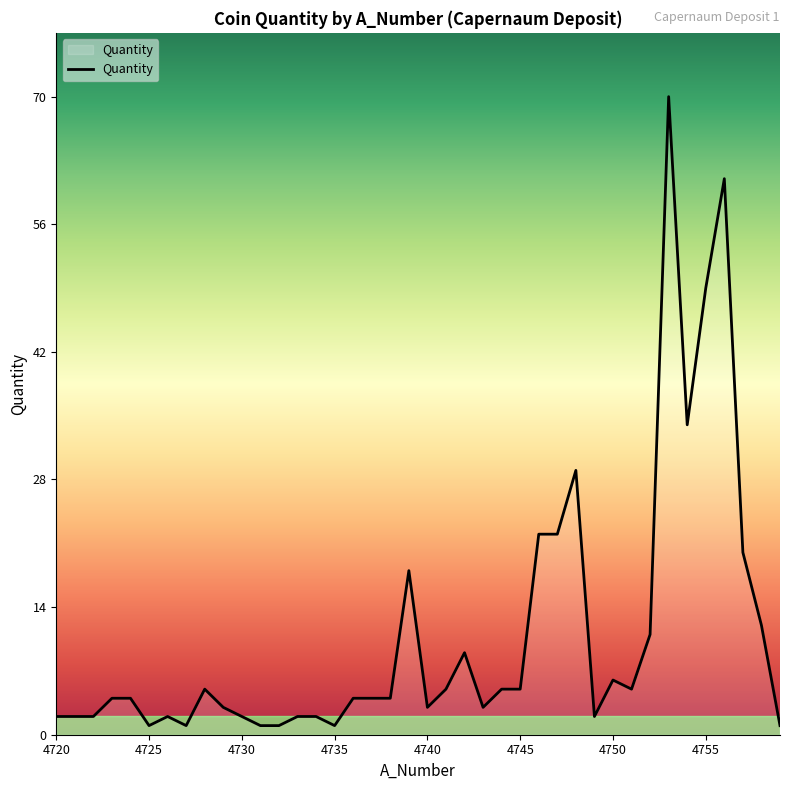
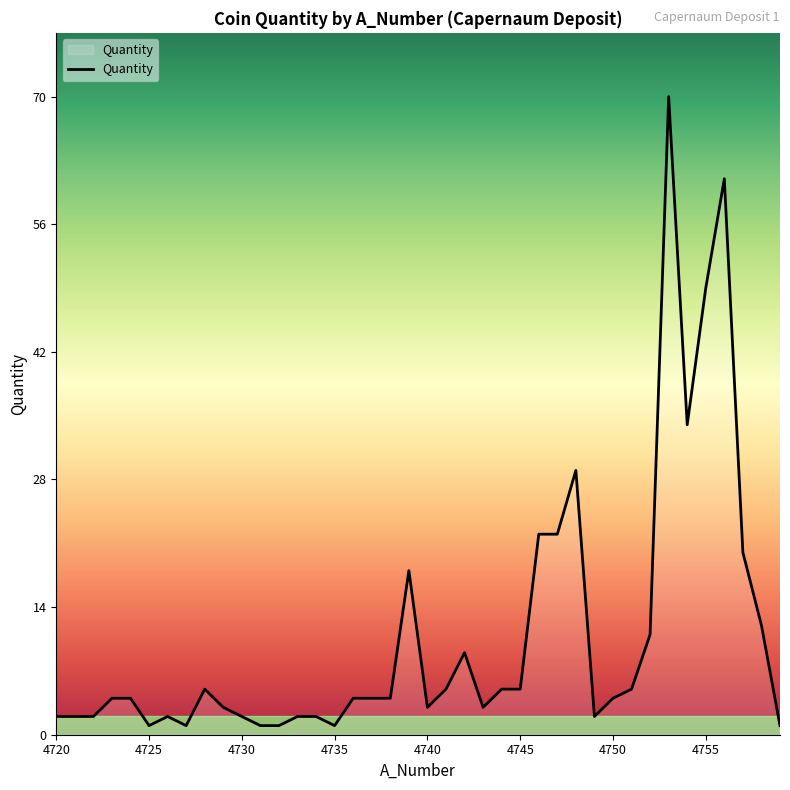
  {
    "4740": 3,
    "4745": 5,
-   "4750": 6,
+   "4750": 4,
    "4755": 49
  }
